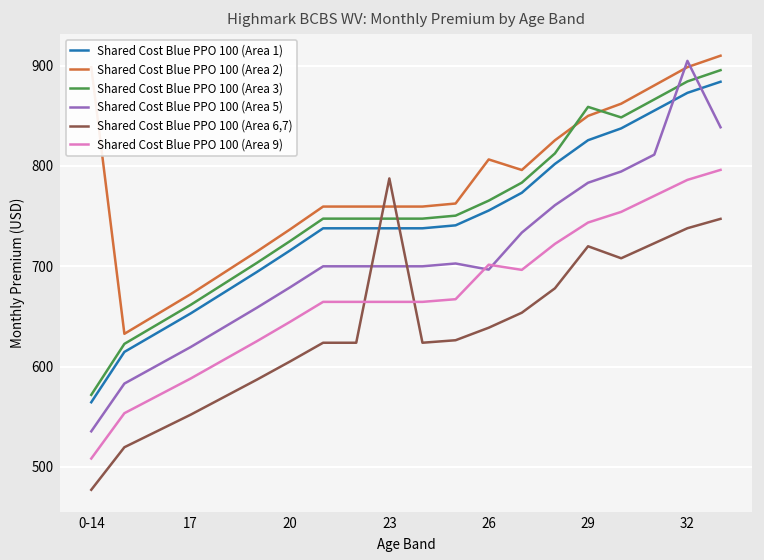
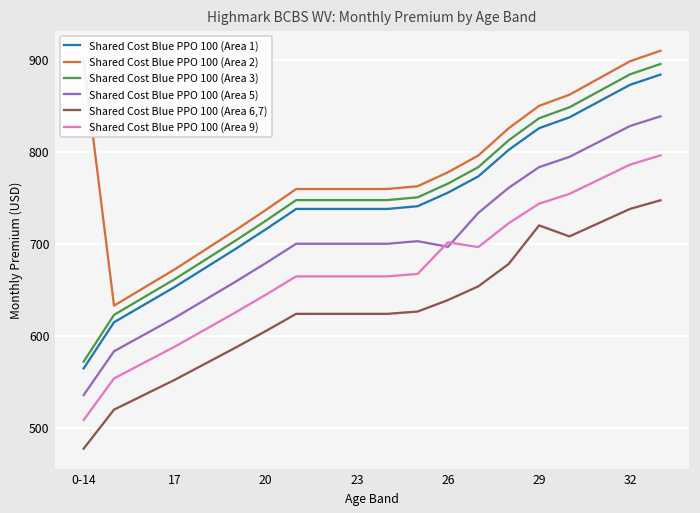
  {
    "Shared Cost Blue PPO 100 (Area 1)": {
      "0-14": 560,
      "17": 650,
      "20": 720,
      "23": 740,
      "26": 760,
      "29": 830,
      "32": 870
    },
    "Shared Cost Blue PPO 100 (Area 2)": {
      "17": 670,
      "20": 740,
      "23": 760,
-     "26": 810,
+     "26": 780,
      "29": 850,
      "32": 900
    },
    "Shared Cost Blue PPO 100 (Area 3)": {
      "0-14": 570,
      "17": 660,
      "20": 730,
      "23": 750,
      "26": 770,
-     "29": 860,
+     "29": 840,
      "32": 880
    },
    "Shared Cost Blue PPO 100 (Area 5)": {
      "0-14": 540,
      "17": 620,
      "20": 680,
      "23": 700,
      "26": 700,
      "29": 780,
-     "32": 900
+     "32": 830
    },
    "Shared Cost Blue PPO 100 (Area 6,7)": {
      "0-14": 480,
      "17": 550,
      "20": 610,
-     "23": 790,
+     "23": 620,
      "26": 640,
      "29": 720,
      "32": 740
    },
    "Shared Cost Blue PPO 100 (Area 9)": {
      "0-14": 510,
      "17": 590,
      "20": 640,
      "23": 660,
      "26": 700,
      "29": 740,
      "32": 790
    }
  }
